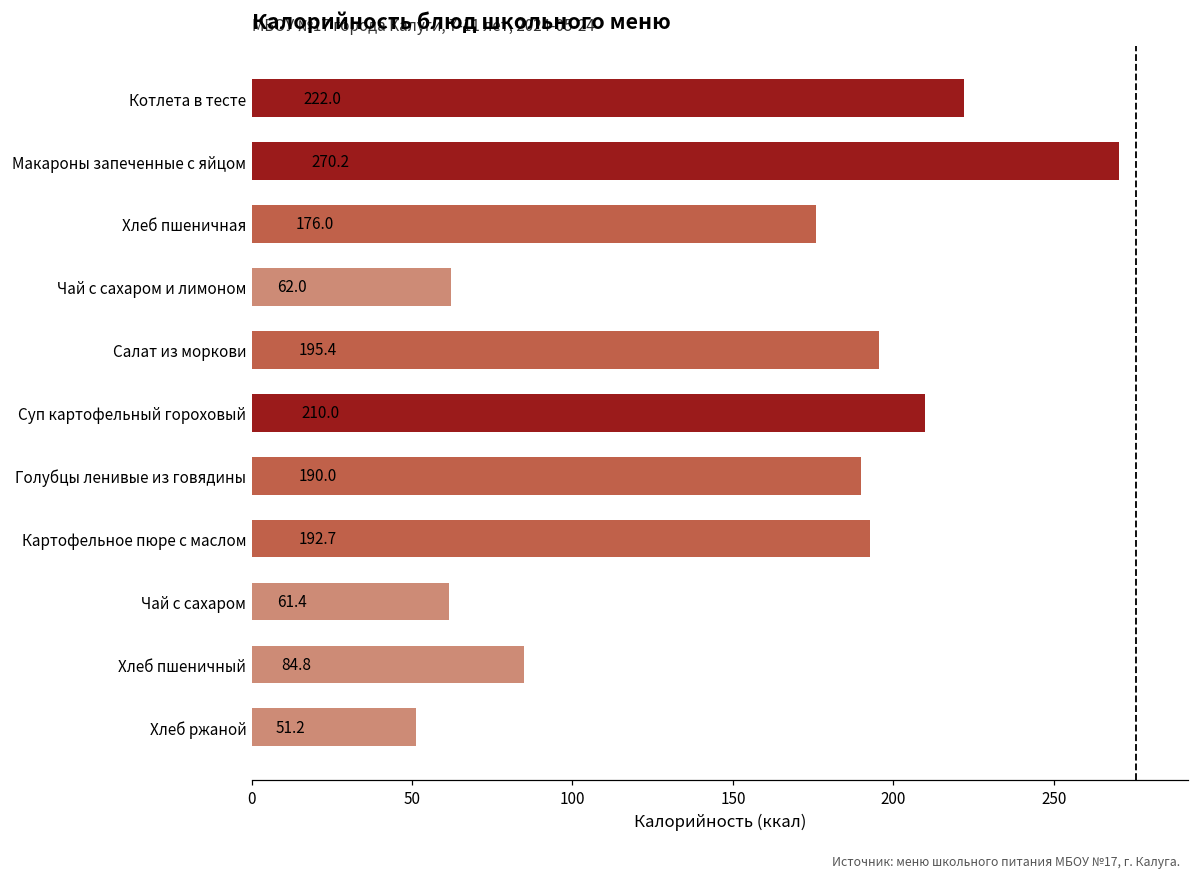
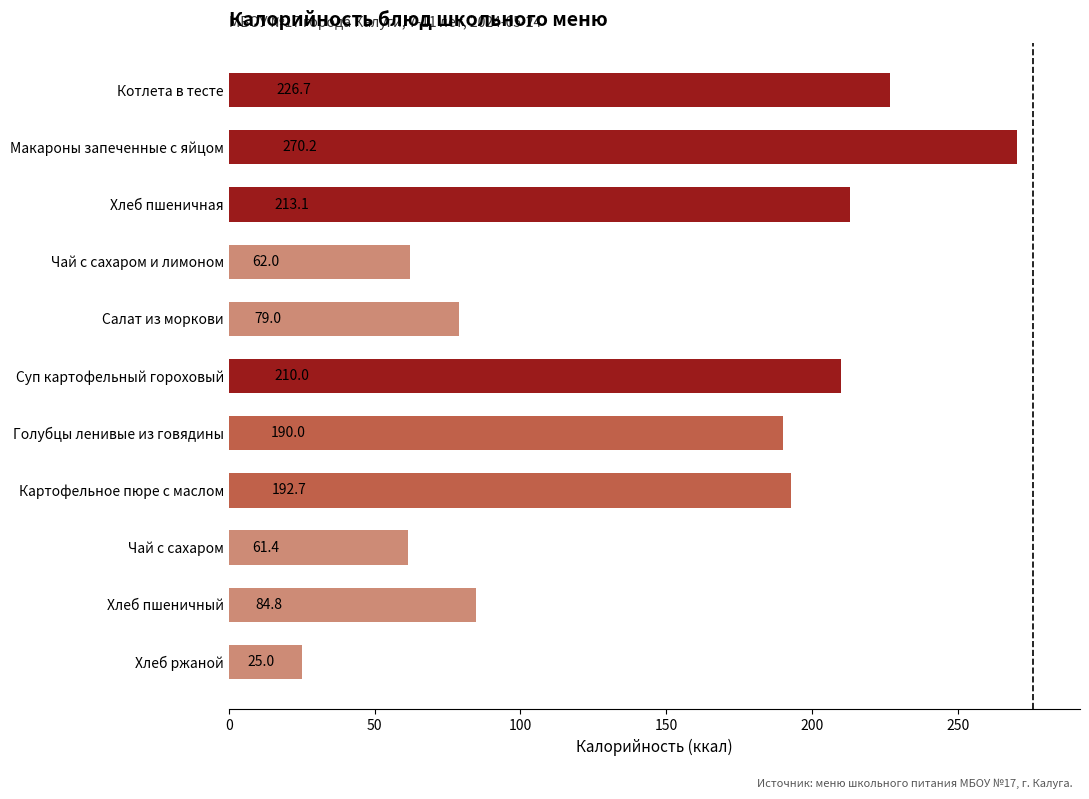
  {
-   "Котлета в тесте": 222.0,
+   "Котлета в тесте": 226.7,
    "Макароны запеченные с яйцом": 270.2,
-   "Хлеб пшеничная": 176.0,
+   "Хлеб пшеничная": 213.1,
    "Чай с сахаром и лимоном": 62.0,
-   "Салат из моркови": 195.4,
+   "Салат из моркови": 79.0,
    "Суп картофельный гороховый": 210.0,
    "Голубцы ленивые из говядины": 190.0,
    "Картофельное пюре с маслом": 192.7,
    "Чай с сахаром": 61.4,
    "Хлеб пшеничный": 84.8,
-   "Хлеб ржаной": 51.2
+   "Хлеб ржаной": 25.0
  }
